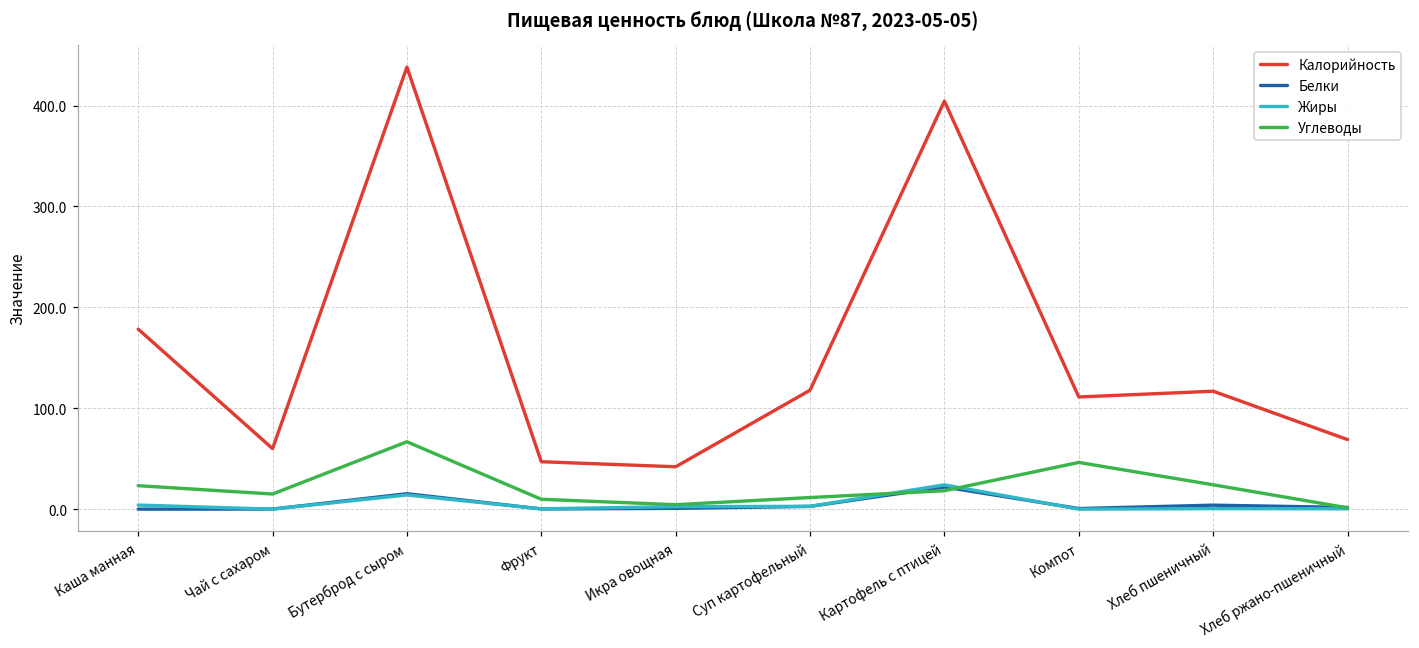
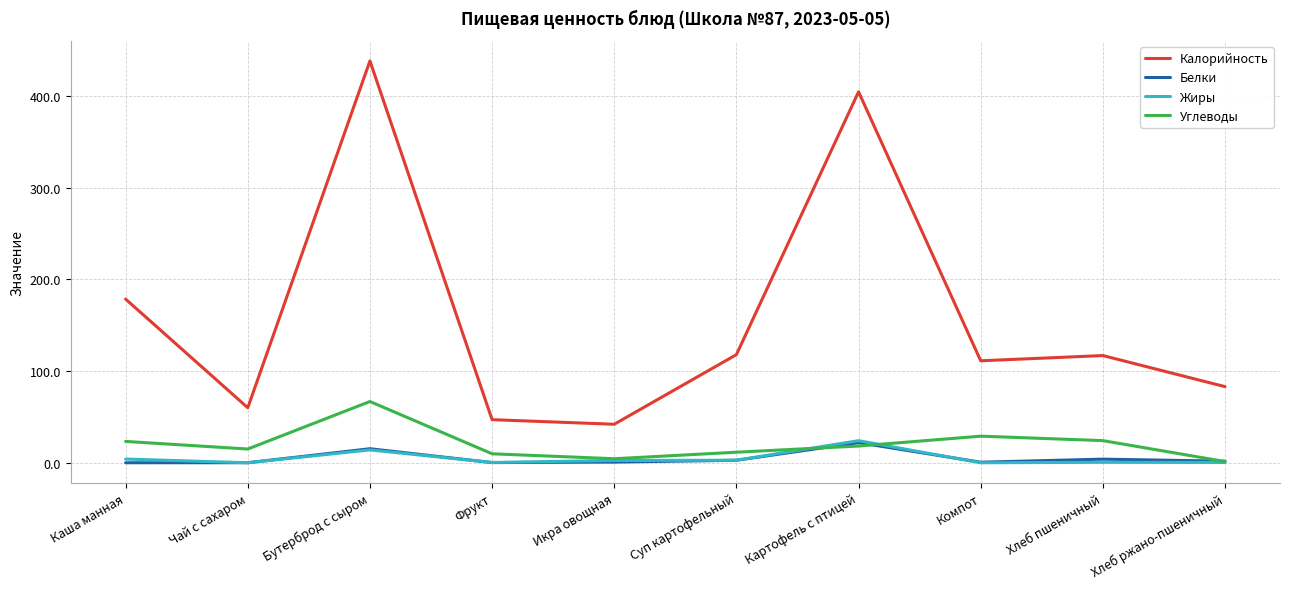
  {
    "Калорийность": {
      "Каша манная": 180,
      "Чай с сахаром": 60,
      "Бутерброд с сыром": 440,
      "Фрукт": 50,
      "Икра овощная": 40,
      "Суп картофельный": 120,
      "Картофель с птицей": 400,
      "Компот": 110,
      "Хлеб пшеничный": 120,
-     "Хлеб ржано-пшеничный": 70
+     "Хлеб ржано-пшеничный": 80
    },
    "Белки": {
      "Каша манная": 0,
      "Хлеб пшеничный": 0
    },
    "Жиры": {
      "Каша манная": 0,
      "Хлеб пшеничный": 0
    },
    "Углеводы": {
      "Каша манная": 20,
      "Чай с сахаром": 20,
      "Бутерброд с сыром": 70,
      "Фрукт": 10,
      "Суп картофельный": 10,
      "Картофель с птицей": 20,
-     "Компот": 50,
+     "Компот": 30,
      "Хлеб пшеничный": 20
    }
  }
